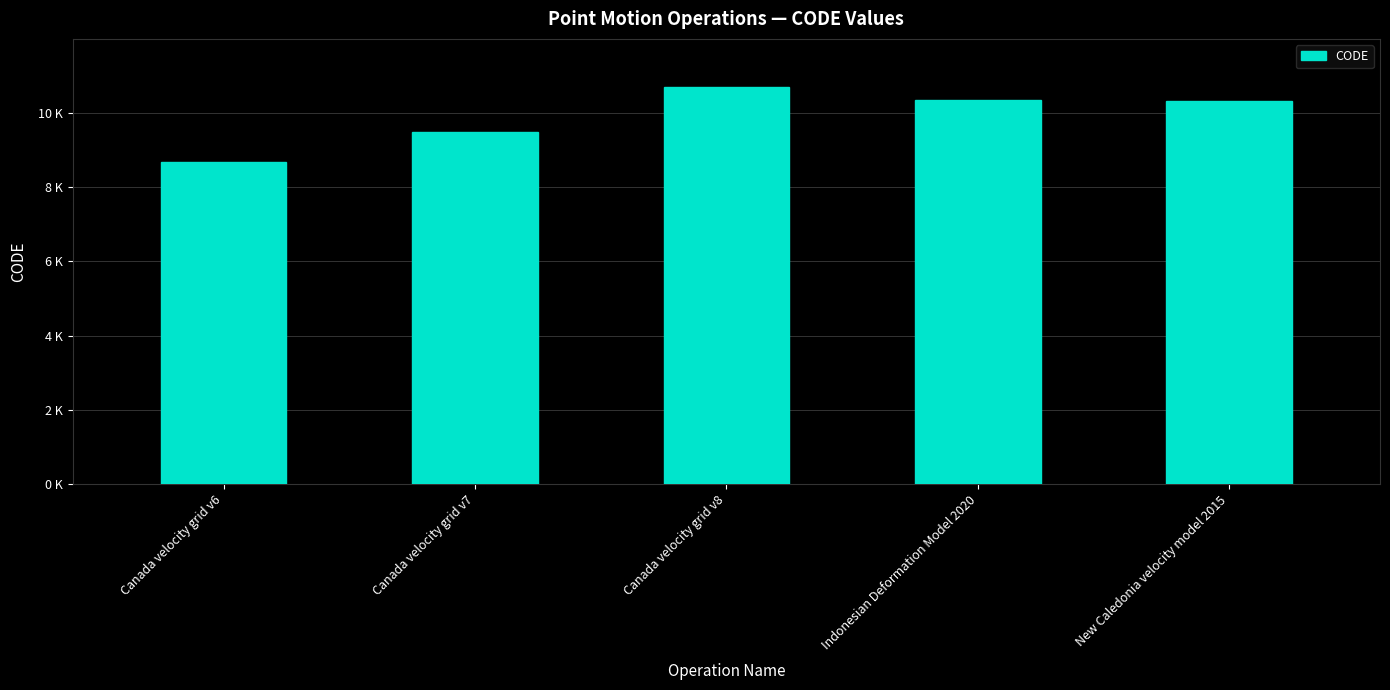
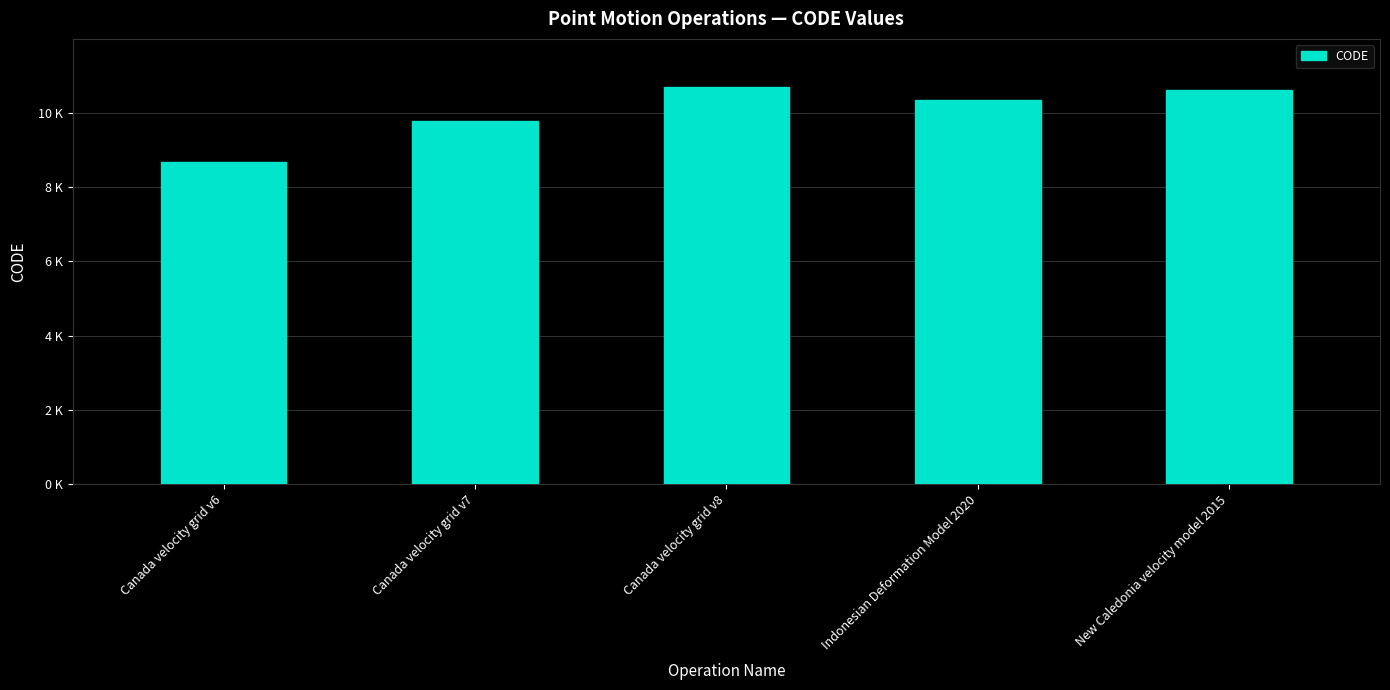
  {
    "Canada velocity grid v6": 8700,
-   "Canada velocity grid v7": 9500,
+   "Canada velocity grid v7": 9800,
    "Canada velocity grid v8": 10700,
    "Indonesian Deformation Model 2020": 10300,
-   "New Caledonia velocity model 2015": 10300
+   "New Caledonia velocity model 2015": 10600
  }
